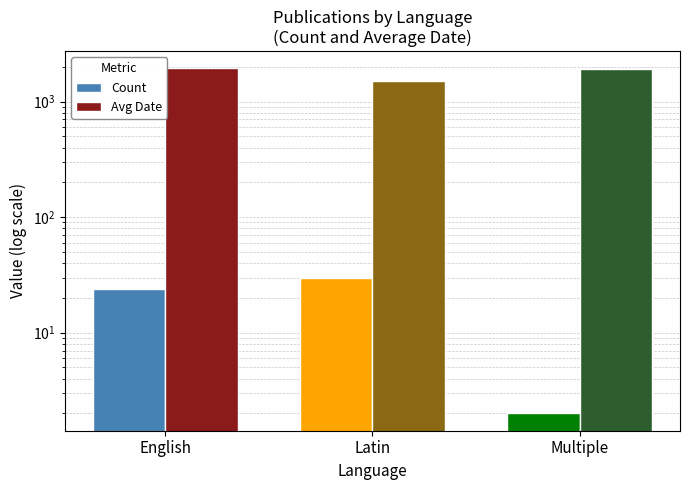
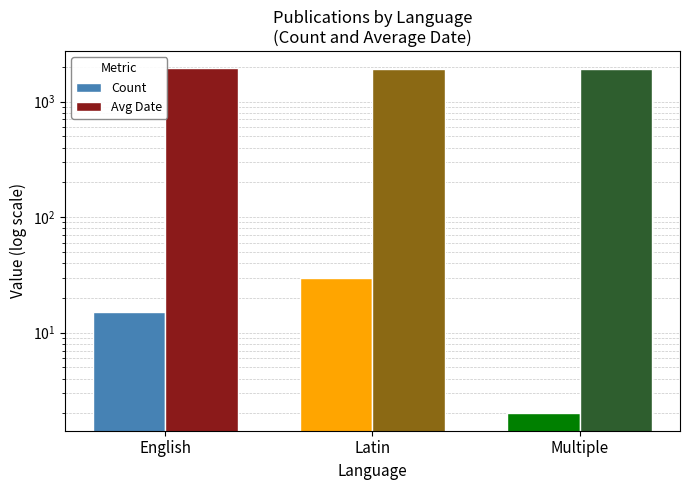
  {
    "Count": {
-     "English": 24,
+     "English": 15,
      "Latin": 30,
      "Multiple": 2
    },
    "Avg Date": {
      "English": 1900,
-     "Latin": 1500,
+     "Latin": 1900,
      "Multiple": 1900
    }
  }
